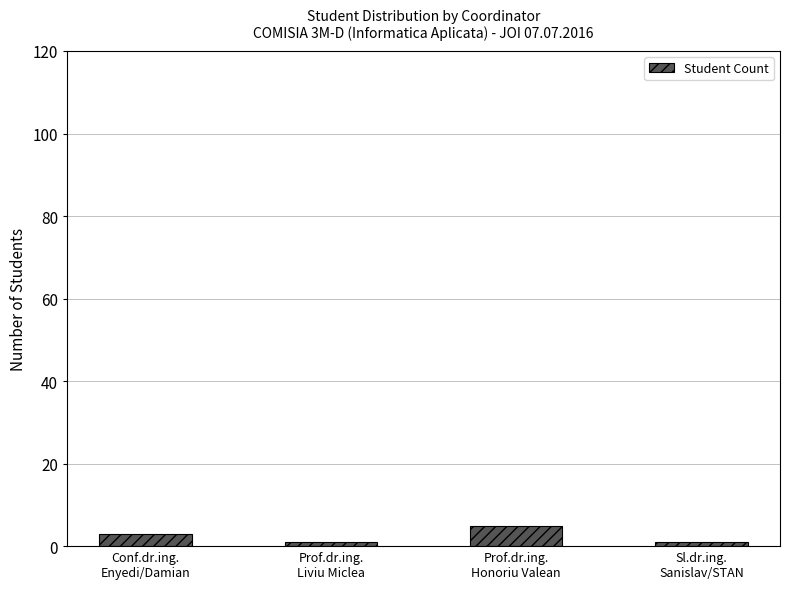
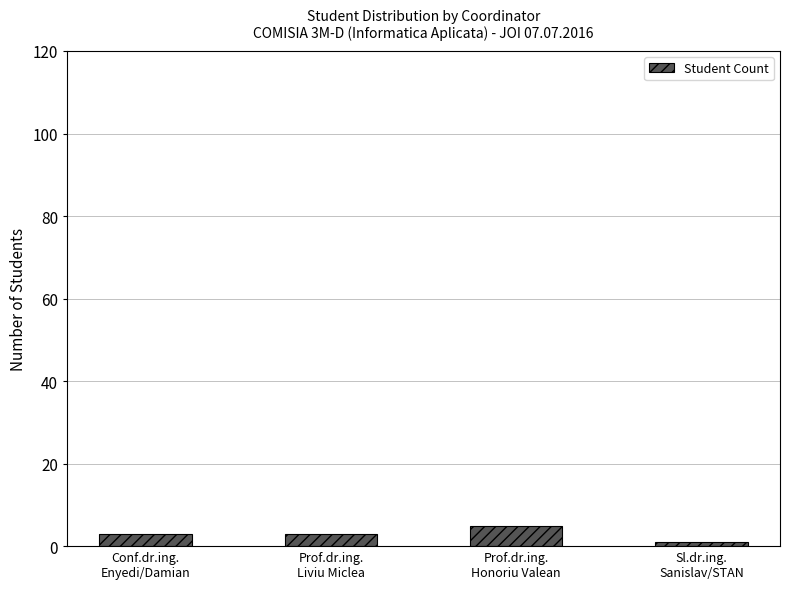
  {
    "Conf.dr.ing. Enyedi/Damian": 3,
-   "Prof.dr.ing. Liviu Miclea": 1,
+   "Prof.dr.ing. Liviu Miclea": 3,
    "Prof.dr.ing. Honoriu Valean": 5,
    "Sl.dr.ing. Sanislav/STAN": 1
  }
